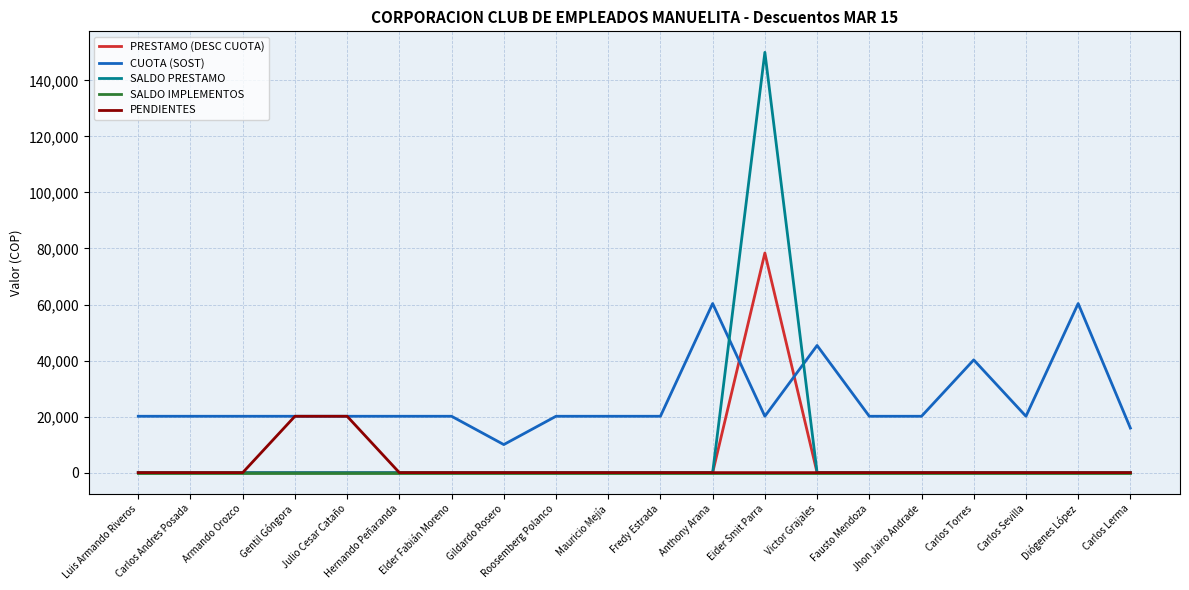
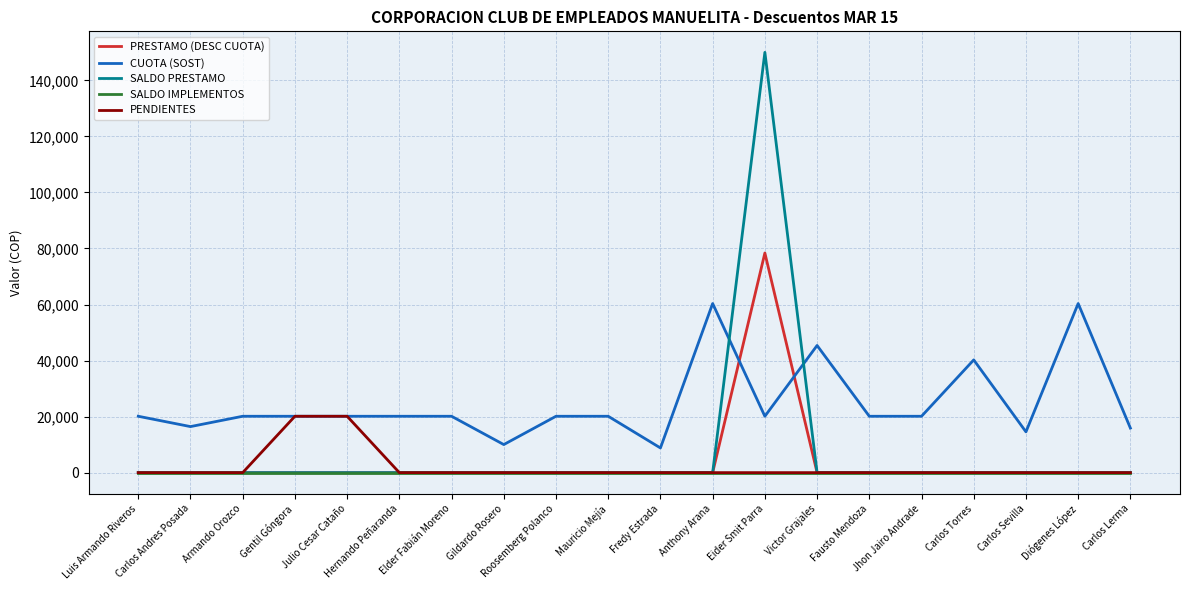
  {
    "PRESTAMO (DESC CUOTA)": {
      "Eider Smit Parra": "78,000"
    },
    "CUOTA (SOST)": {
      "Luis Armando Riveros": "20,000",
-     "Carlos Andres Posada": "20,000",
+     "Carlos Andres Posada": "16,000",
      "Armando Orozco": "20,000",
      "Hernando Peñaranda": "20,000",
      "Elder Fabián Moreno": "20,000",
      "Gildardo Rosero": "10,000",
      "Roosemberg Polanco": "20,000",
      "Mauricio Mejía": "20,000",
-     "Fredy Estrada": "20,000",
+     "Fredy Estrada": "9,000",
      "Anthony Arana": "60,000",
      "Eider Smit Parra": "20,000",
      "Victor Grajales": "45,000",
      "Fausto Mendoza": "20,000",
      "Jhon Jairo Andrade": "20,000",
      "Carlos Torres": "40,000",
-     "Carlos Sevilla": "20,000",
+     "Carlos Sevilla": "15,000",
      "Diógenes López": "60,000",
      "Carlos Lerma": "16,000"
    },
    "SALDO PRESTAMO": {
      "Eider Smit Parra": "150,000"
    }
  }
